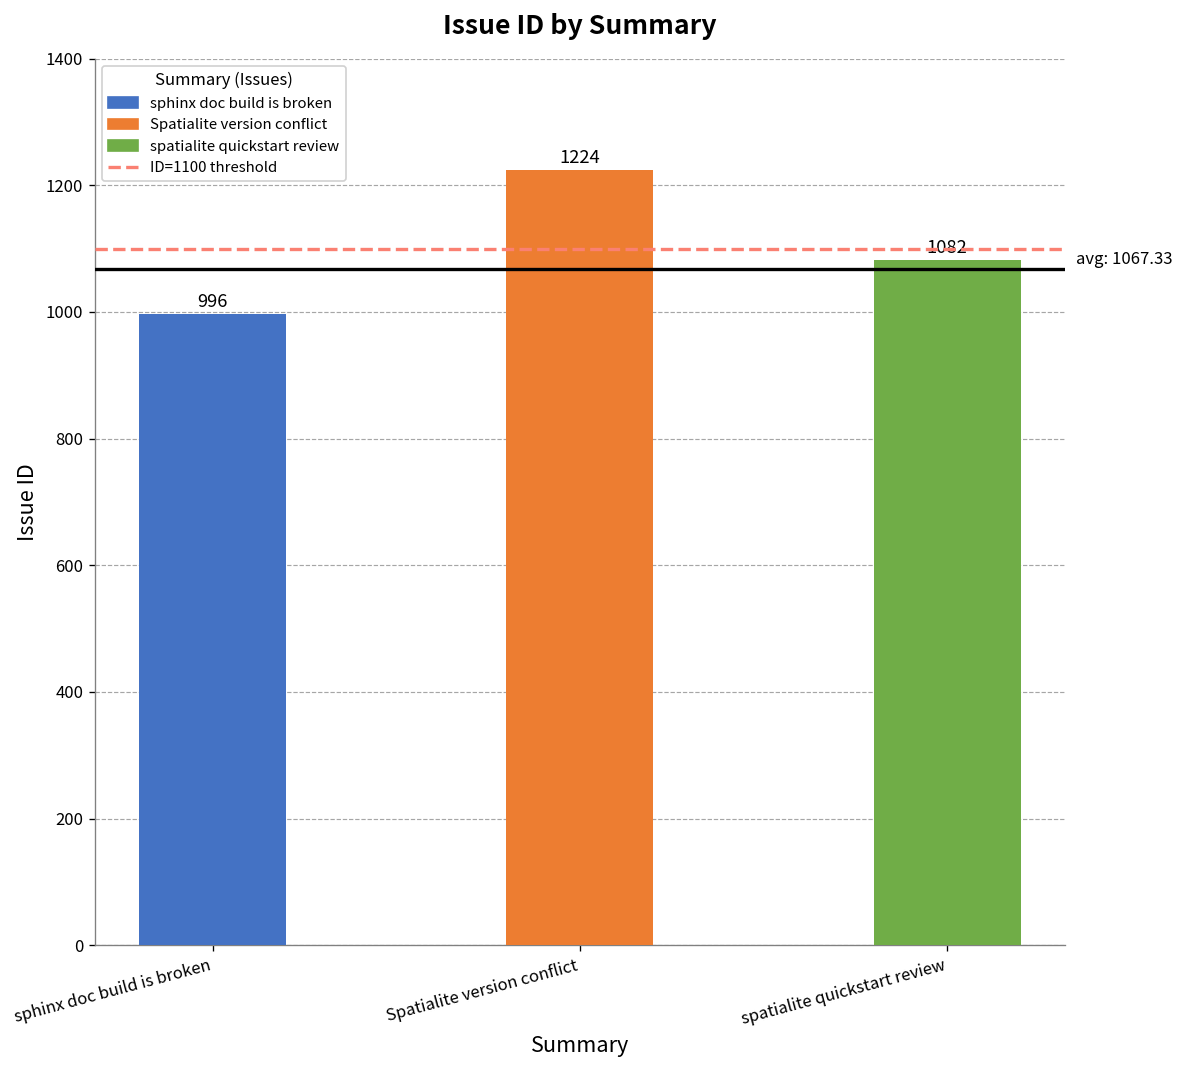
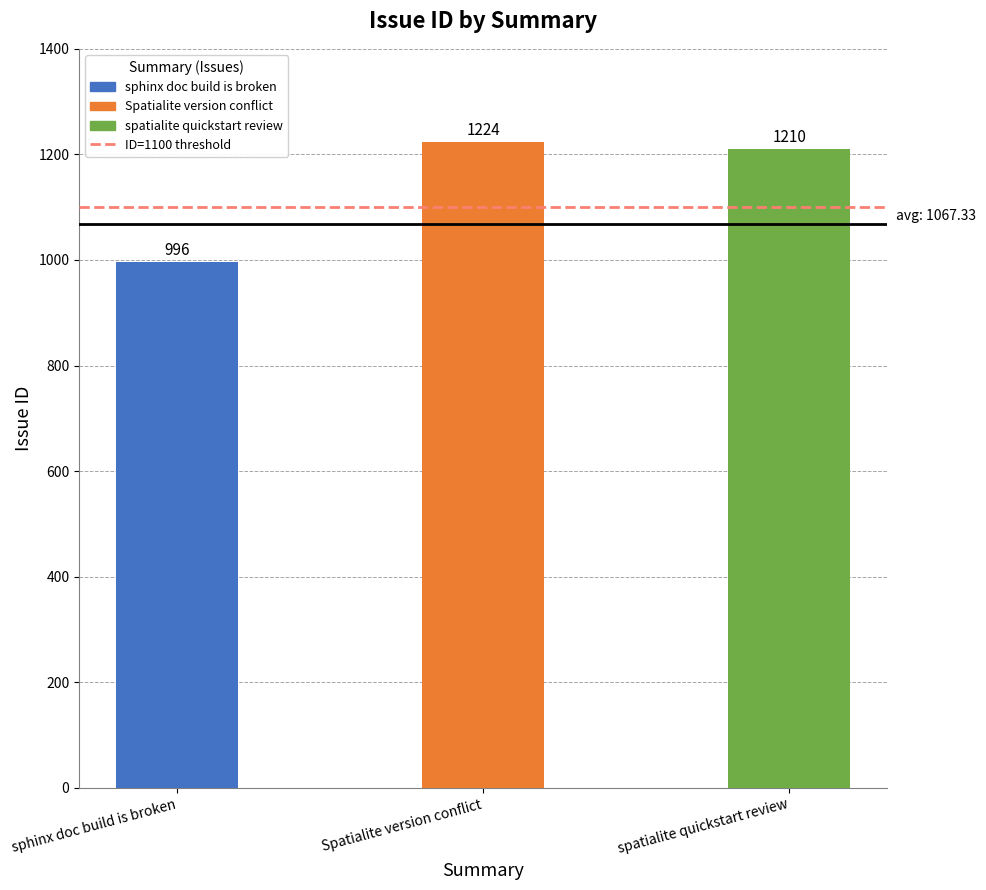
  {
    "sphinx doc build is broken": 996,
    "Spatialite version conflict": 1224,
-   "spatialite quickstart review": 1082
+   "spatialite quickstart review": 1210
  }
